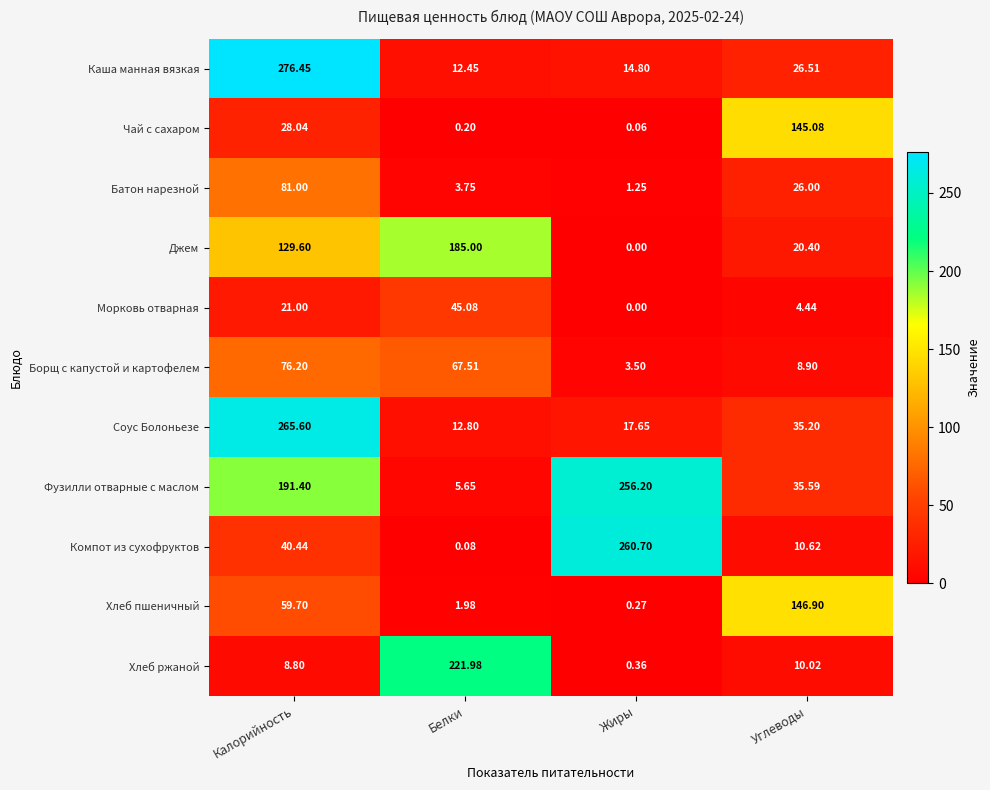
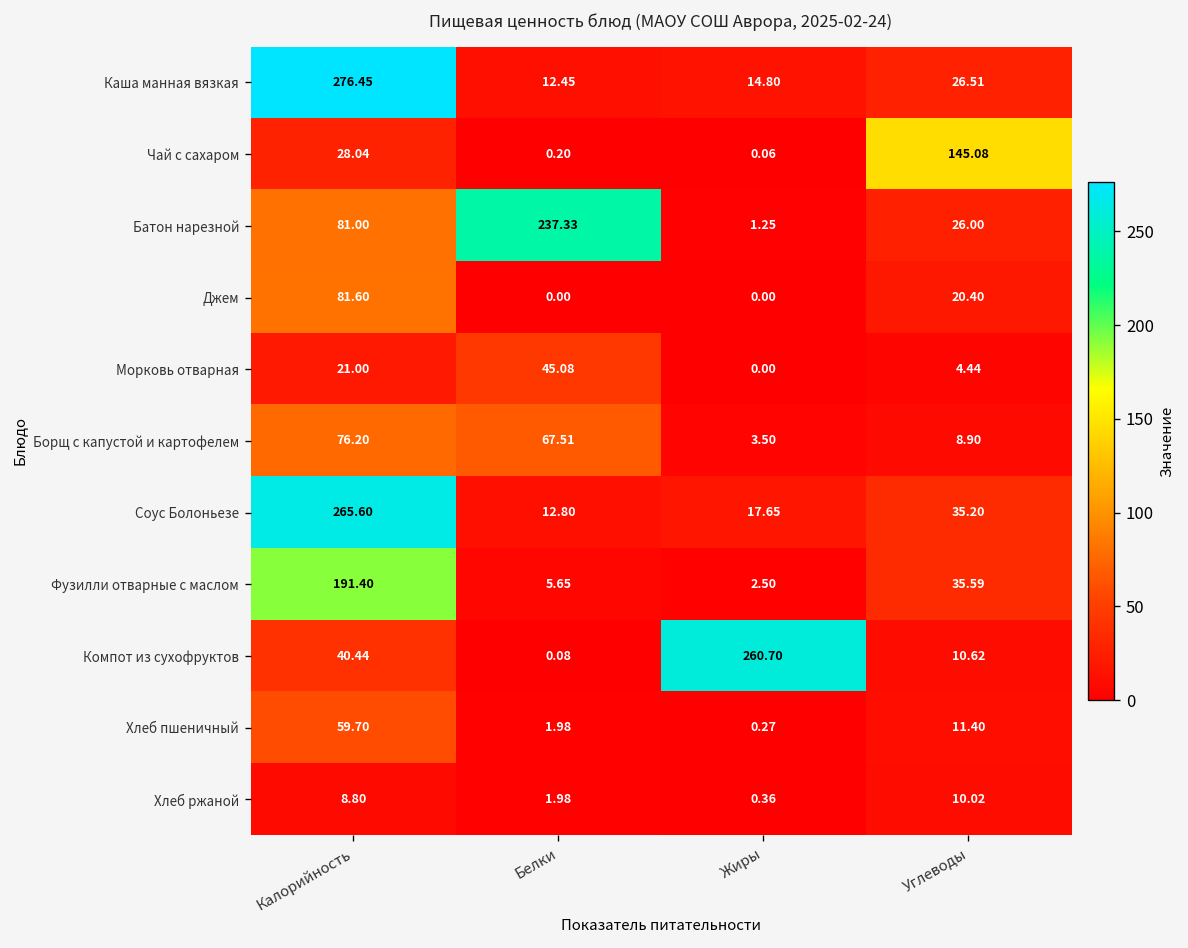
  {
    "Каша манная вязкая": {
      "Калорийность": 276.45,
      "Белки": 12.45,
      "Жиры": 14.80,
      "Углеводы": 26.51
    },
    "Чай с сахаром": {
      "Калорийность": 28.04,
      "Белки": 0.20,
      "Жиры": 0.06,
      "Углеводы": 145.08
    },
    "Батон нарезной": {
      "Калорийность": 81.00,
-     "Белки": 3.75,
+     "Белки": 237.33,
      "Жиры": 1.25,
      "Углеводы": 26.00
    },
    "Джем": {
-     "Калорийность": 129.60,
-     "Белки": 185.00,
+     "Калорийность": 81.60,
+     "Белки": 0.00,
      "Жиры": 0.00,
      "Углеводы": 20.40
    },
    "Морковь отварная": {
      "Калорийность": 21.00,
      "Белки": 45.08,
      "Жиры": 0.00,
      "Углеводы": 4.44
    },
    "Борщ с капустой и картофелем": {
      "Калорийность": 76.20,
      "Белки": 67.51,
      "Жиры": 3.50,
      "Углеводы": 8.90
    },
    "Соус Болоньезе": {
      "Калорийность": 265.60,
      "Белки": 12.80,
      "Жиры": 17.65,
      "Углеводы": 35.20
    },
    "Фузилли отварные с маслом": {
      "Калорийность": 191.40,
      "Белки": 5.65,
-     "Жиры": 256.20,
+     "Жиры": 2.50,
      "Углеводы": 35.59
    },
    "Компот из сухофруктов": {
      "Калорийность": 40.44,
      "Белки": 0.08,
      "Жиры": 260.70,
      "Углеводы": 10.62
    },
    "Хлеб пшеничный": {
      "Калорийность": 59.70,
      "Белки": 1.98,
      "Жиры": 0.27,
-     "Углеводы": 146.90
+     "Углеводы": 11.40
    },
    "Хлеб ржаной": {
      "Калорийность": 8.80,
-     "Белки": 221.98,
+     "Белки": 1.98,
      "Жиры": 0.36,
      "Углеводы": 10.02
    }
  }
